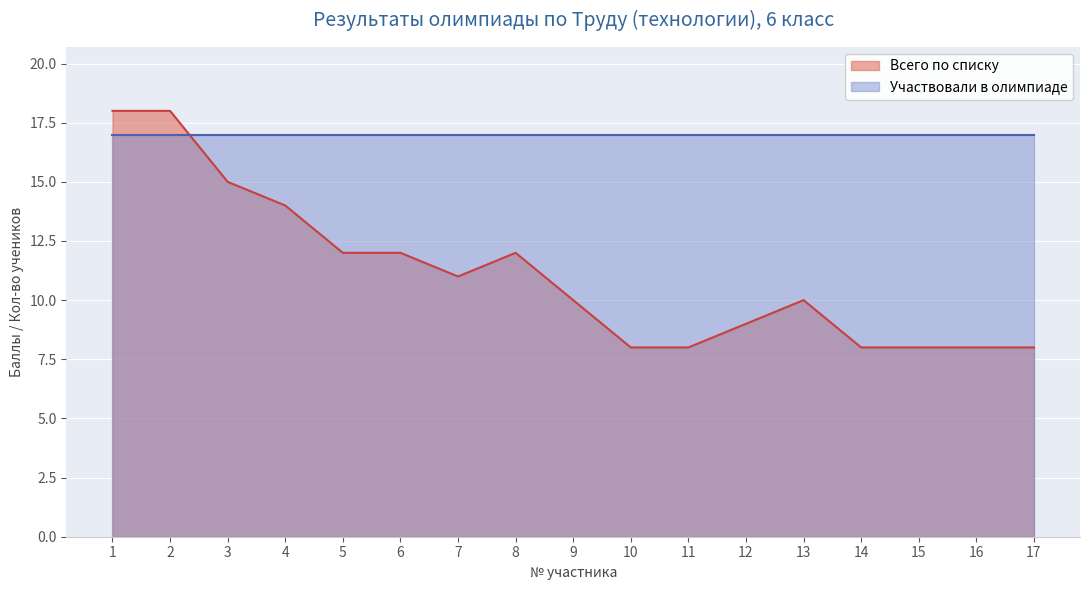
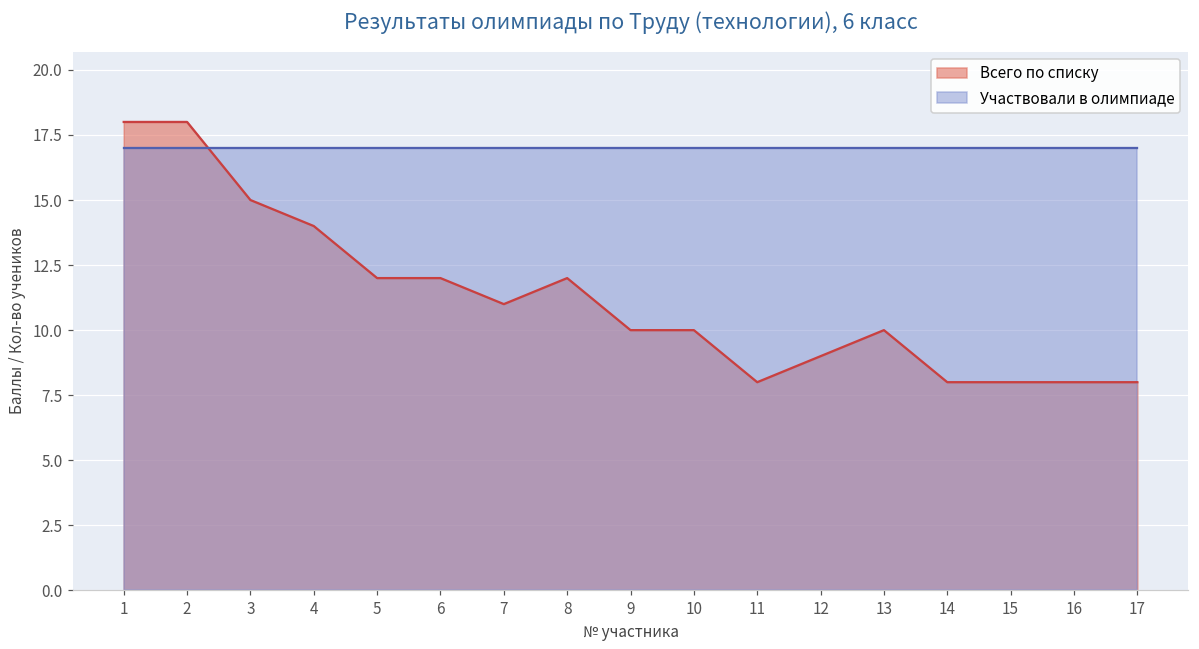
  {
    "Всего по списку": {
      "1": 18,
      "2": 18,
      "3": 15,
      "4": 14,
      "5": 12,
      "6": 12,
      "7": 11,
      "8": 12,
      "9": 10,
-     "10": 8,
+     "10": 10,
      "11": 8,
      "12": 9,
      "13": 10,
      "14": 8,
      "15": 8,
      "16": 8,
      "17": 8
    },
    "Участвовали в олимпиаде": {
      "1": 17,
      "2": 17,
      "3": 17,
      "4": 17,
      "5": 17,
      "6": 17,
      "7": 17,
      "8": 17,
      "9": 17,
      "10": 17,
      "11": 17,
      "12": 17,
      "13": 17,
      "14": 17,
      "15": 17,
      "16": 17,
      "17": 17
    }
  }
